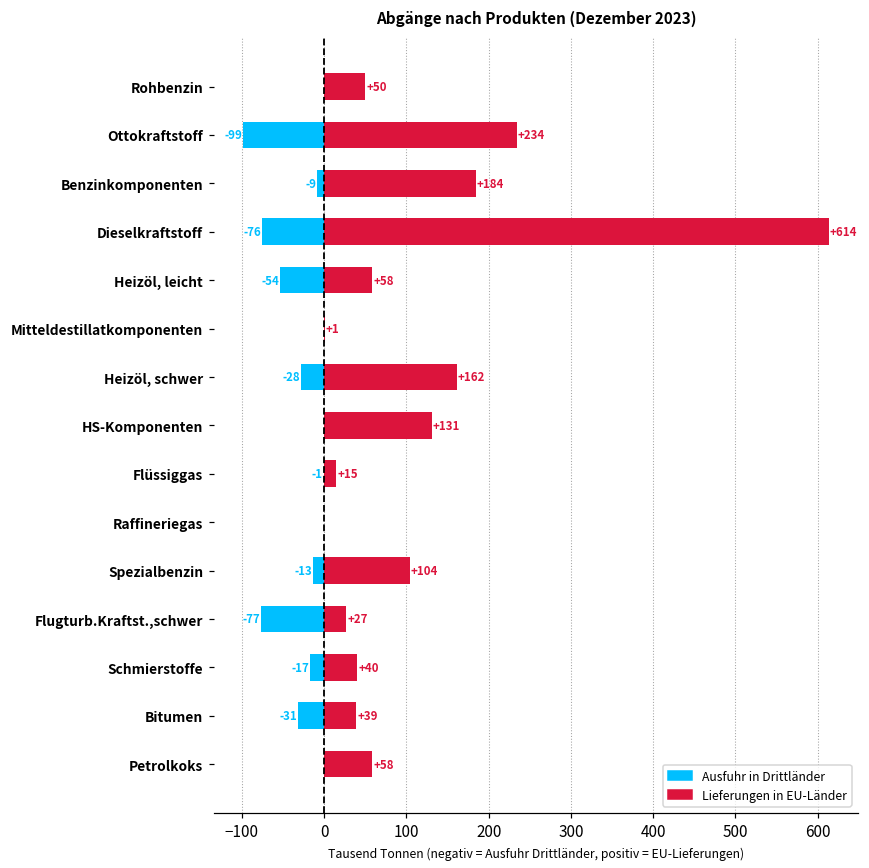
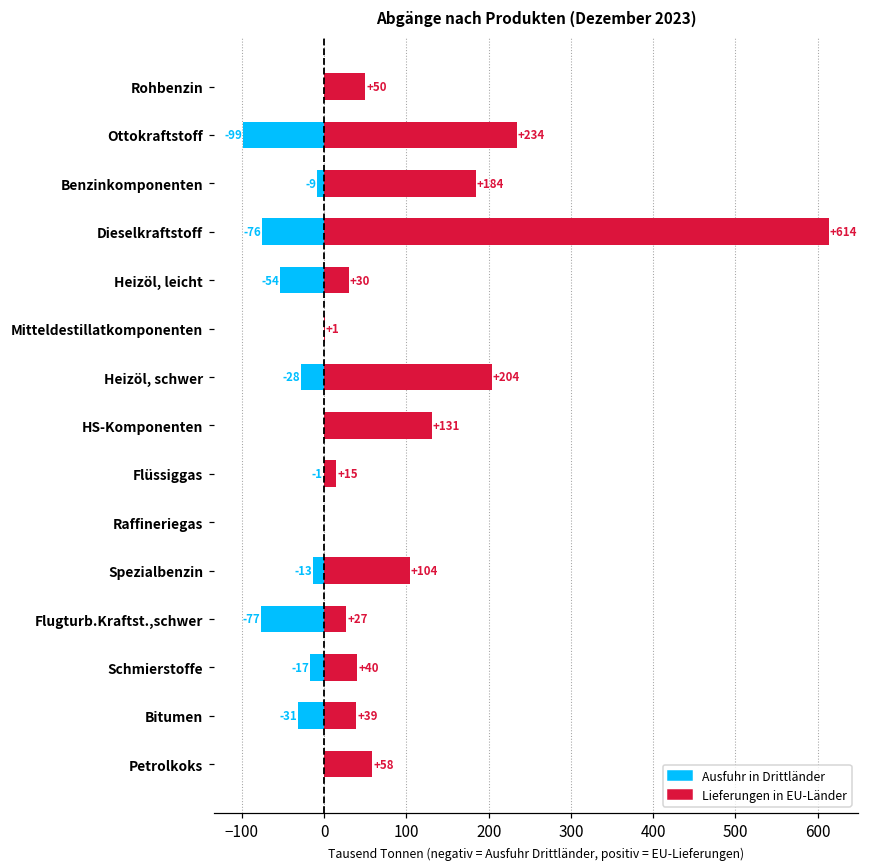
  {
    "Ausfuhr in Drittländer": {
      "Ottokraftstoff": "-99",
      "Benzinkomponenten": "-9",
      "Dieselkraftstoff": "-76",
      "Heizöl, leicht": "-54",
      "Heizöl, schwer": "-28",
      "Flüssiggas": "-1",
      "Spezialbenzin": "-13",
      "Flugturb.Kraftst.,schwer": "-77",
      "Schmierstoffe": "-17",
      "Bitumen": "-31"
    },
    "Lieferungen in EU-Länder": {
      "Rohbenzin": "+50",
      "Ottokraftstoff": "+234",
      "Benzinkomponenten": "+184",
      "Dieselkraftstoff": "+614",
-     "Heizöl, leicht": "+58",
+     "Heizöl, leicht": "+30",
      "Mitteldestillatkomponenten": "+1",
-     "Heizöl, schwer": "+162",
+     "Heizöl, schwer": "+204",
      "HS-Komponenten": "+131",
      "Flüssiggas": "+15",
      "Spezialbenzin": "+104",
      "Flugturb.Kraftst.,schwer": "+27",
      "Schmierstoffe": "+40",
      "Bitumen": "+39",
      "Petrolkoks": "+58"
    }
  }
